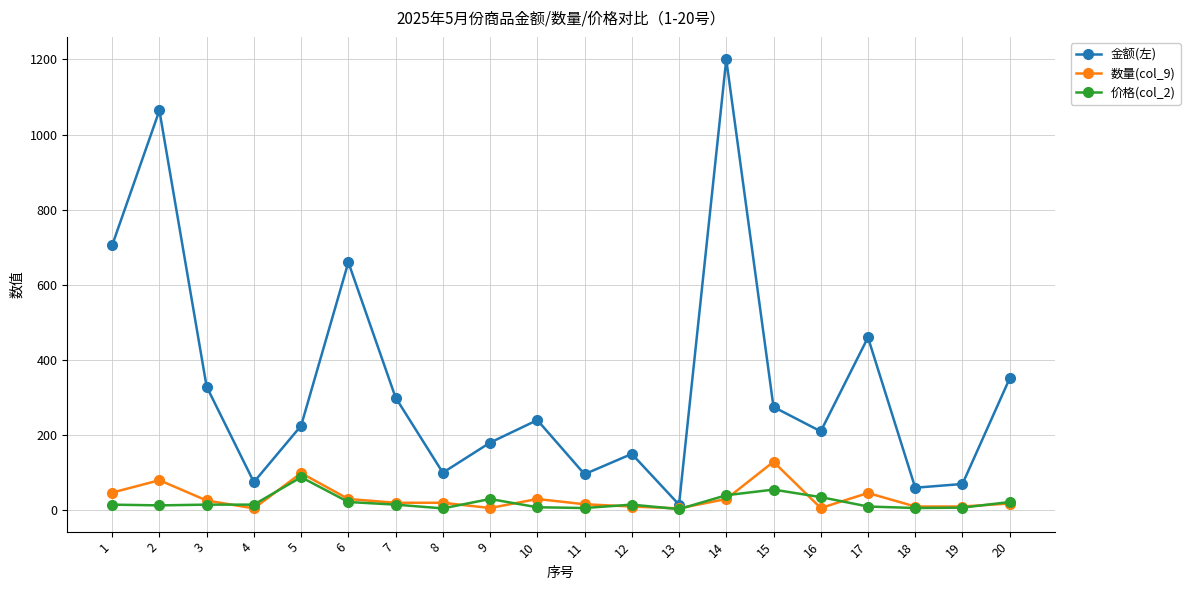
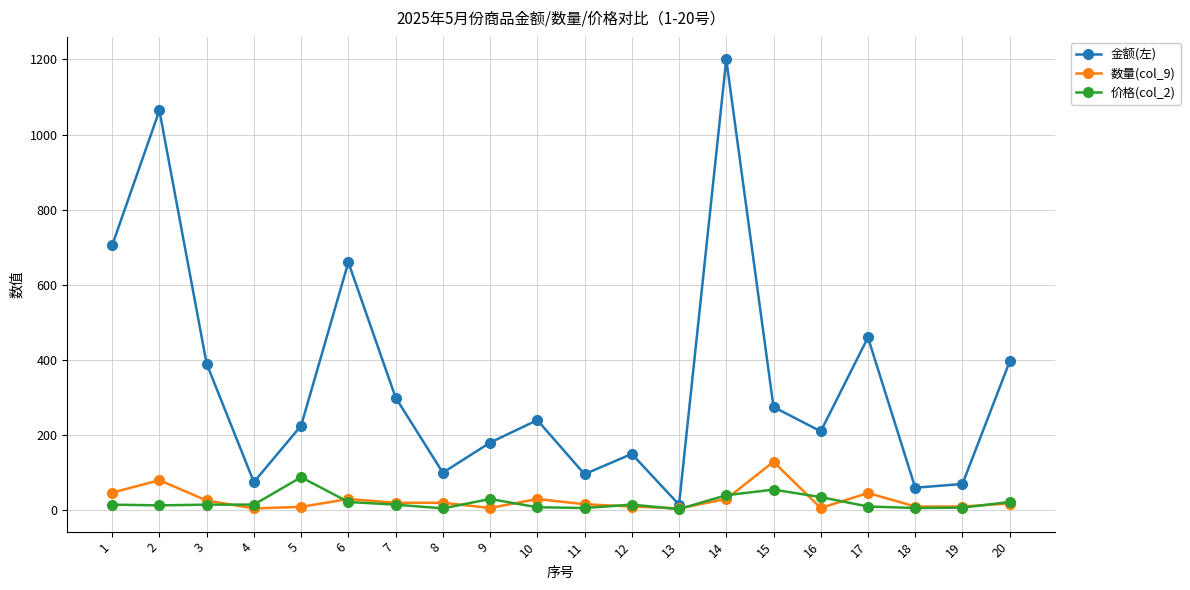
  {
    "金额(左)": {
      "1": 710,
      "2": 1060,
-     "3": 330,
+     "3": 390,
      "4": 80,
      "5": 230,
      "6": 660,
      "7": 300,
      "8": 100,
      "9": 180,
      "10": 240,
      "11": 100,
      "12": 150,
      "13": 20,
      "14": 1200,
      "15": 280,
      "16": 210,
      "17": 460,
      "18": 60,
      "19": 70,
-     "20": 350
+     "20": 400
    },
    "数量(col_9)": {
      "1": 50,
      "2": 80,
      "3": 30,
      "4": 10,
-     "5": 100,
+     "5": 10,
      "6": 30,
      "8": 20,
      "9": 10,
      "10": 30,
      "11": 20,
      "14": 30,
      "15": 130,
      "16": 10,
      "17": 50
    },
    "价格(col_2)": {
      "1": 20,
      "2": 10,
      "3": 20,
      "4": 20,
      "5": 90,
      "6": 20,
      "8": 10,
      "9": 30,
      "10": 10,
      "11": 10,
      "14": 40,
      "15": 60,
      "16": 40,
      "17": 10
    }
  }
